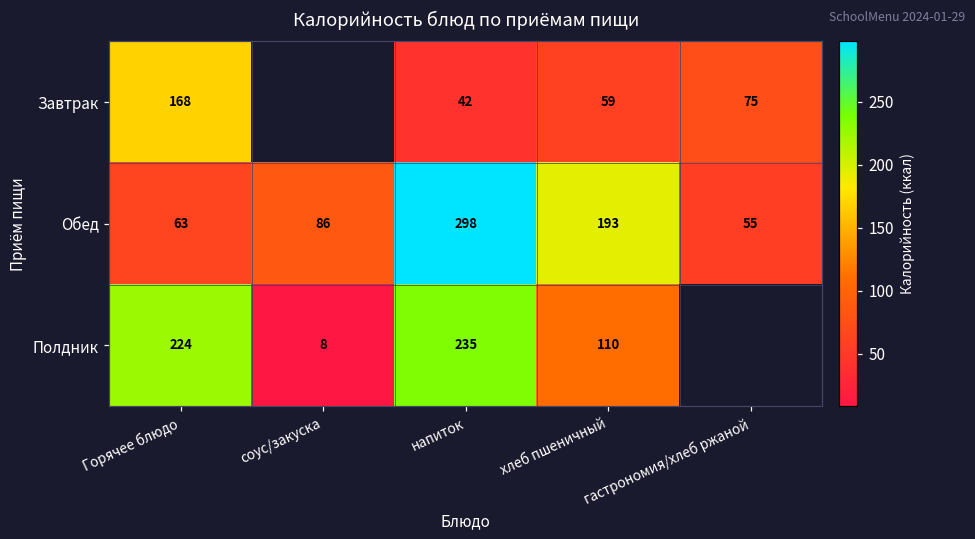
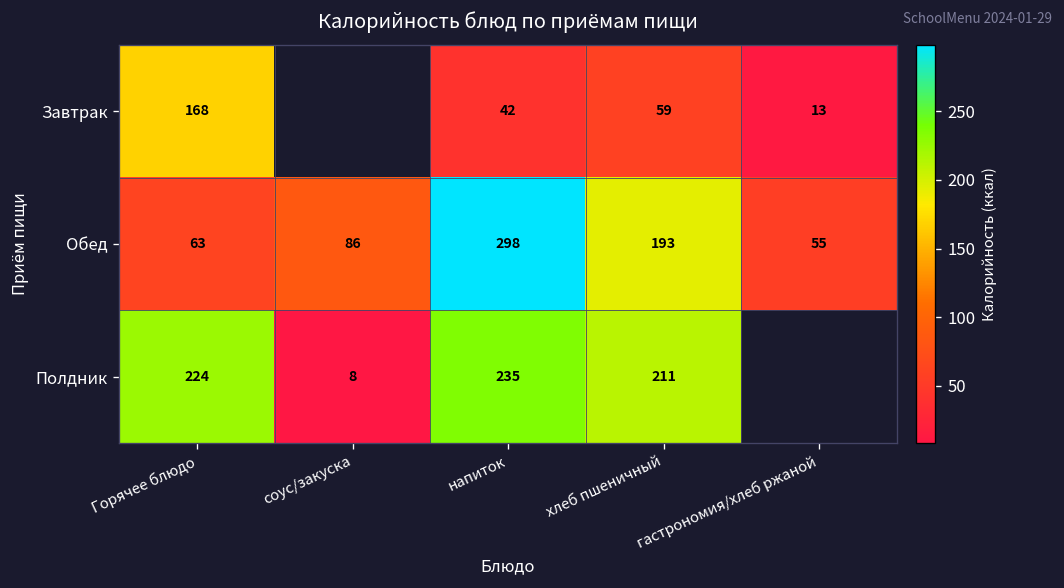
  {
    "Завтрак": {
      "Горячее блюдо": 168,
      "напиток": 42,
      "хлеб пшеничный": 59,
-     "гастрономия/хлеб ржаной": 75
+     "гастрономия/хлеб ржаной": 13
    },
    "Обед": {
      "Горячее блюдо": 63,
      "соус/закуска": 86,
      "напиток": 298,
      "хлеб пшеничный": 193,
      "гастрономия/хлеб ржаной": 55
    },
    "Полдник": {
      "Горячее блюдо": 224,
      "соус/закуска": 8,
      "напиток": 235,
-     "хлеб пшеничный": 110
+     "хлеб пшеничный": 211
    }
  }
